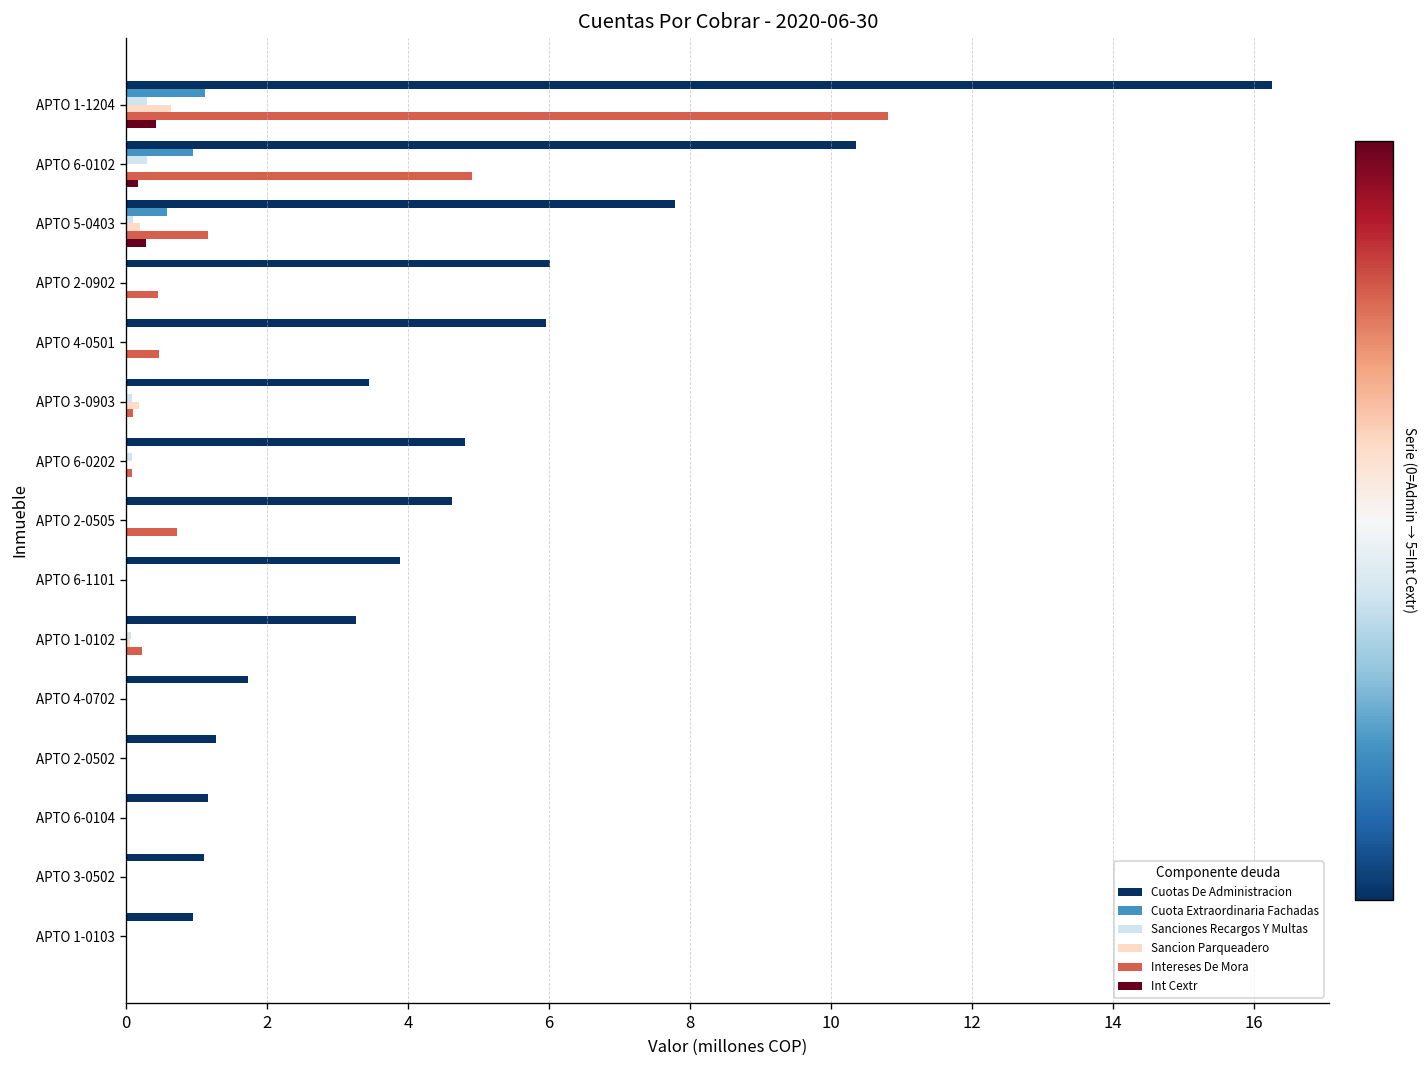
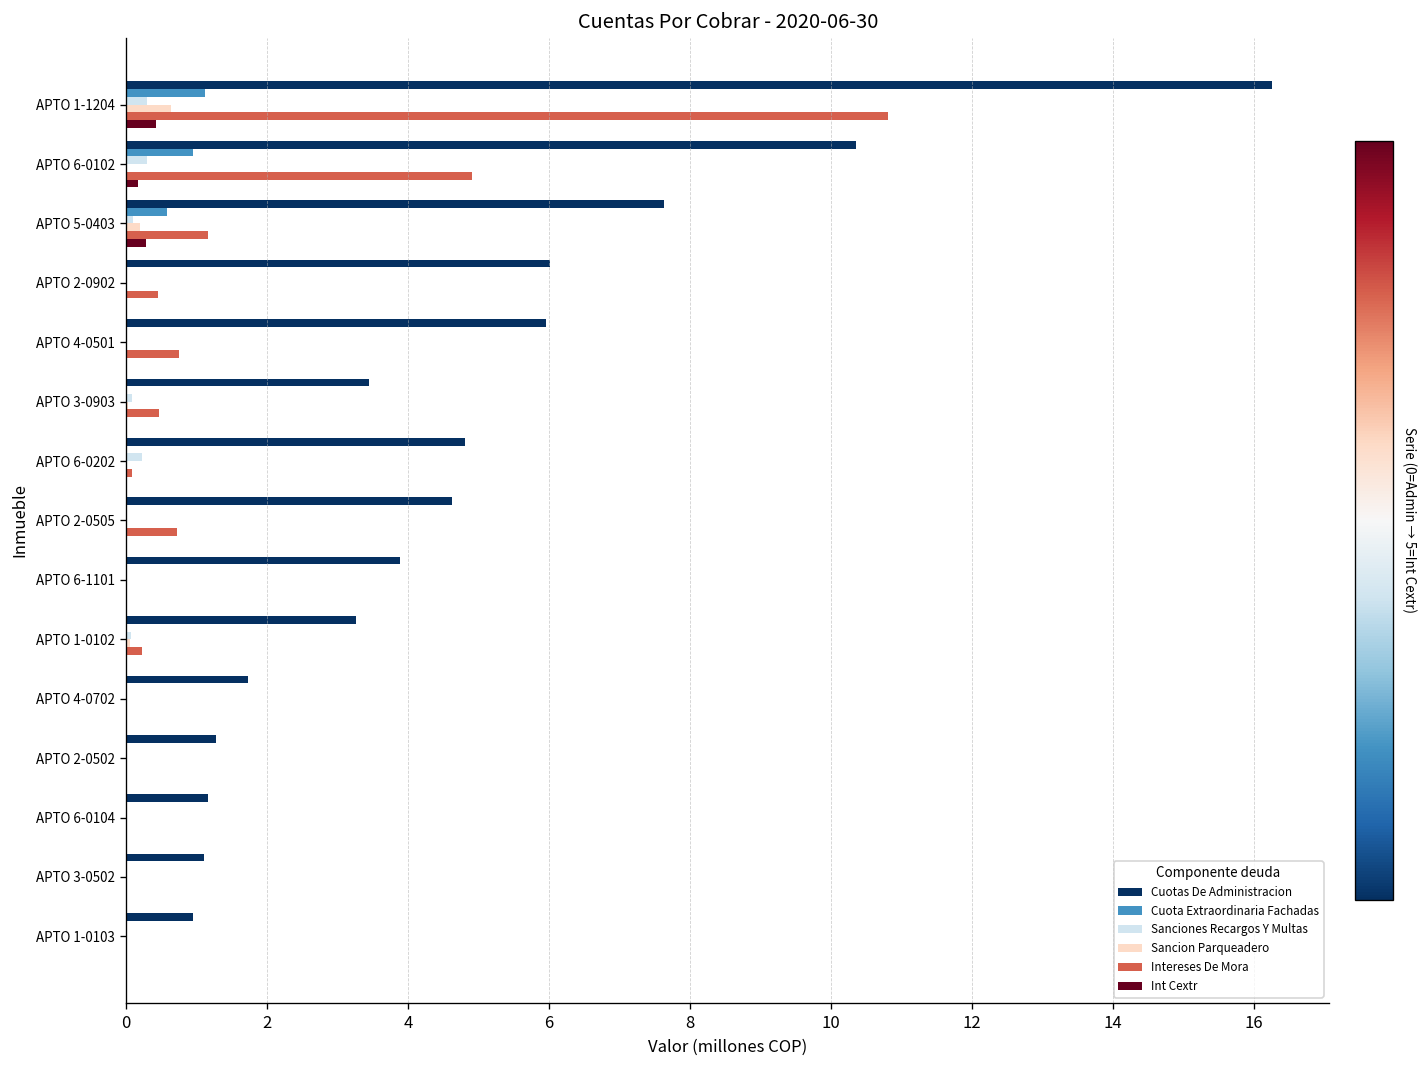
  {
    "Cuotas De Administracion": {
      "APTO 1-1204": 16.3,
      "APTO 6-0102": 10.4,
-     "APTO 5-0403": 7.8,
+     "APTO 5-0403": 7.6,
      "APTO 2-0902": 6.0,
      "APTO 4-0501": 6.0,
      "APTO 3-0903": 3.5,
      "APTO 6-0202": 4.8,
      "APTO 2-0505": 4.6,
      "APTO 6-1101": 3.9,
      "APTO 1-0102": 3.3,
      "APTO 4-0702": 1.7,
      "APTO 2-0502": 1.3,
      "APTO 6-0104": 1.2,
      "APTO 3-0502": 1.1,
      "APTO 1-0103": 0.9
    },
    "Cuota Extraordinaria Fachadas": {
      "APTO 1-1204": 1.1,
      "APTO 6-0102": 0.9,
      "APTO 5-0403": 0.6,
      "APTO 2-0902": 0.0,
      "APTO 4-0501": 0.0,
      "APTO 3-0903": 0.0,
      "APTO 6-0202": 0.0,
      "APTO 2-0505": 0.0,
      "APTO 6-1101": 0.0,
      "APTO 1-0102": 0.0,
      "APTO 4-0702": 0.0,
      "APTO 2-0502": 0.0,
      "APTO 6-0104": 0.0,
      "APTO 3-0502": 0.0,
      "APTO 1-0103": 0.0
    },
    "Sanciones Recargos Y Multas": {
      "APTO 1-1204": 0.3,
      "APTO 6-0102": 0.3,
      "APTO 5-0403": 0.1,
      "APTO 2-0902": 0.0,
      "APTO 4-0501": 0.0,
      "APTO 3-0903": 0.1,
-     "APTO 6-0202": 0.1,
+     "APTO 6-0202": 0.2,
      "APTO 2-0505": 0.0,
      "APTO 6-1101": 0.0,
      "APTO 1-0102": 0.1,
      "APTO 4-0702": 0.0,
      "APTO 2-0502": 0.0,
      "APTO 6-0104": 0.0,
      "APTO 3-0502": 0.0,
      "APTO 1-0103": 0.0
    },
    "Sancion Parqueadero": {
      "APTO 1-1204": 0.6,
      "APTO 6-0102": 0.0,
      "APTO 5-0403": 0.2,
      "APTO 2-0902": 0.0,
      "APTO 4-0501": 0.0,
-     "APTO 3-0903": 0.2,
+     "APTO 3-0903": 0.0,
      "APTO 6-0202": 0.0,
      "APTO 2-0505": 0.0,
      "APTO 6-1101": 0.0,
      "APTO 1-0102": 0.1,
      "APTO 4-0702": 0.0,
      "APTO 2-0502": 0.0,
      "APTO 6-0104": 0.0,
      "APTO 3-0502": 0.0,
      "APTO 1-0103": 0.0
    },
    "Intereses De Mora": {
      "APTO 1-1204": 10.8,
      "APTO 6-0102": 4.9,
      "APTO 5-0403": 1.2,
      "APTO 2-0902": 0.4,
-     "APTO 4-0501": 0.5,
-     "APTO 3-0903": 0.1,
+     "APTO 4-0501": 0.8,
+     "APTO 3-0903": 0.5,
      "APTO 6-0202": 0.1,
      "APTO 2-0505": 0.7,
      "APTO 6-1101": 0.0,
      "APTO 1-0102": 0.2,
      "APTO 4-0702": 0.0,
      "APTO 2-0502": 0.0,
      "APTO 6-0104": 0.0,
      "APTO 3-0502": 0.0,
      "APTO 1-0103": 0.0
    },
    "Int Cextr": {
      "APTO 1-1204": 0.4,
      "APTO 6-0102": 0.2,
      "APTO 5-0403": 0.3,
      "APTO 4-0501": 0.0,
      "APTO 3-0903": 0.0,
      "APTO 6-0202": 0.0,
      "APTO 2-0505": 0.0,
      "APTO 6-1101": 0.0,
      "APTO 1-0102": 0.0,
      "APTO 4-0702": 0.0,
      "APTO 2-0502": 0.0,
      "APTO 6-0104": 0.0,
      "APTO 3-0502": 0.0,
      "APTO 1-0103": 0.0
    }
  }
